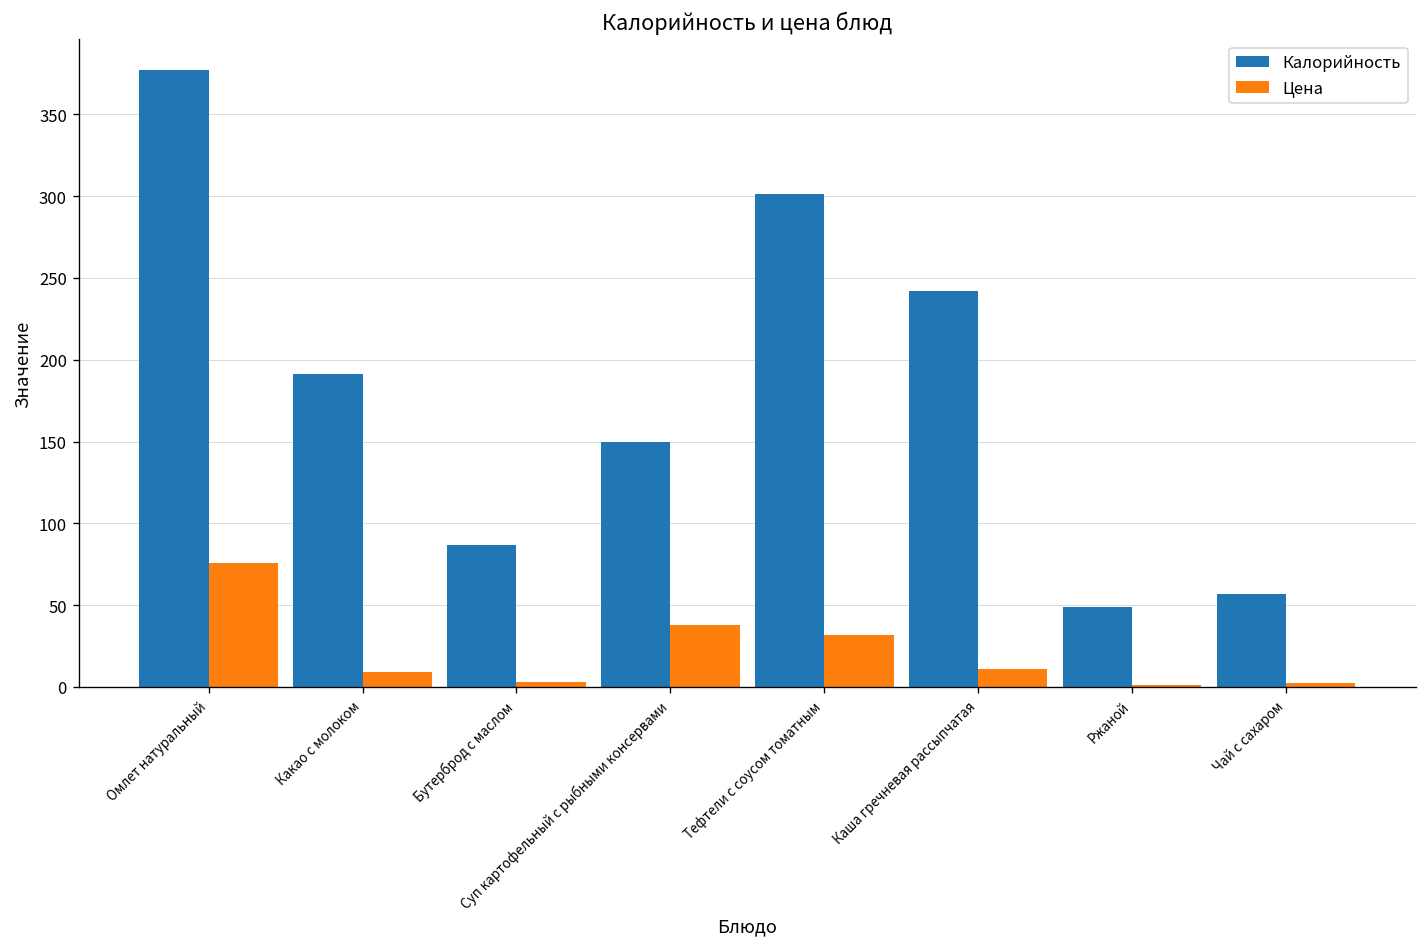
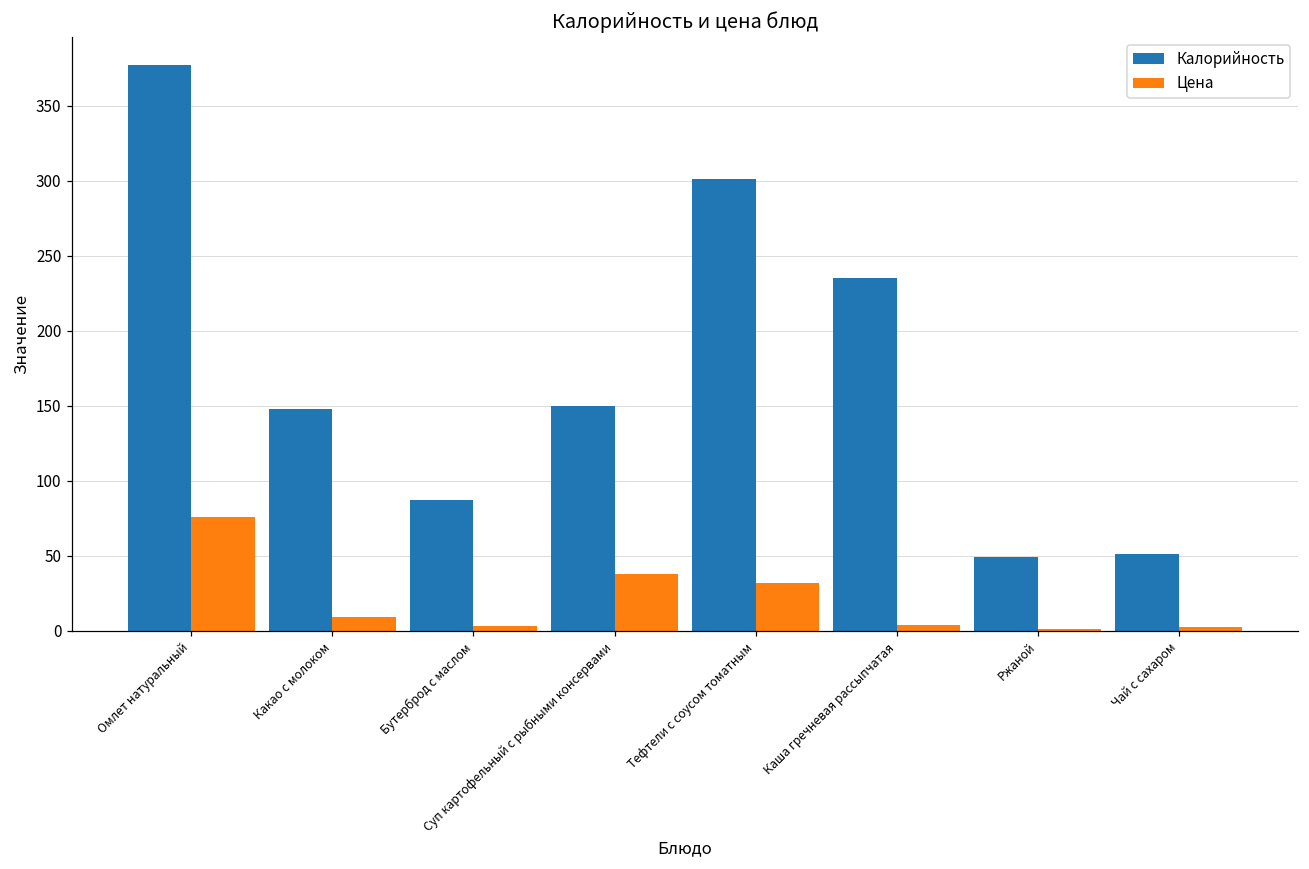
  {
    "Калорийность": {
      "Омлет натуральный": 377,
-     "Какао с молоком": 191,
+     "Какао с молоком": 148,
      "Бутерброд с маслом": 87,
      "Суп картофельный с рыбными консервами": 150,
      "Тефтели с соусом томатным": 301,
-     "Каша гречневая рассыпчатая": 242,
+     "Каша гречневая рассыпчатая": 235,
      "Ржаной": 49,
-     "Чай с сахаром": 57
+     "Чай с сахаром": 51
    },
    "Цена": {
      "Омлет натуральный": 76,
      "Какао с молоком": 9,
      "Бутерброд с маслом": 3,
      "Суп картофельный с рыбными консервами": 38,
      "Тефтели с соусом томатным": 32,
-     "Каша гречневая рассыпчатая": 11,
+     "Каша гречневая рассыпчатая": 4,
      "Чай с сахаром": 2
    }
  }
